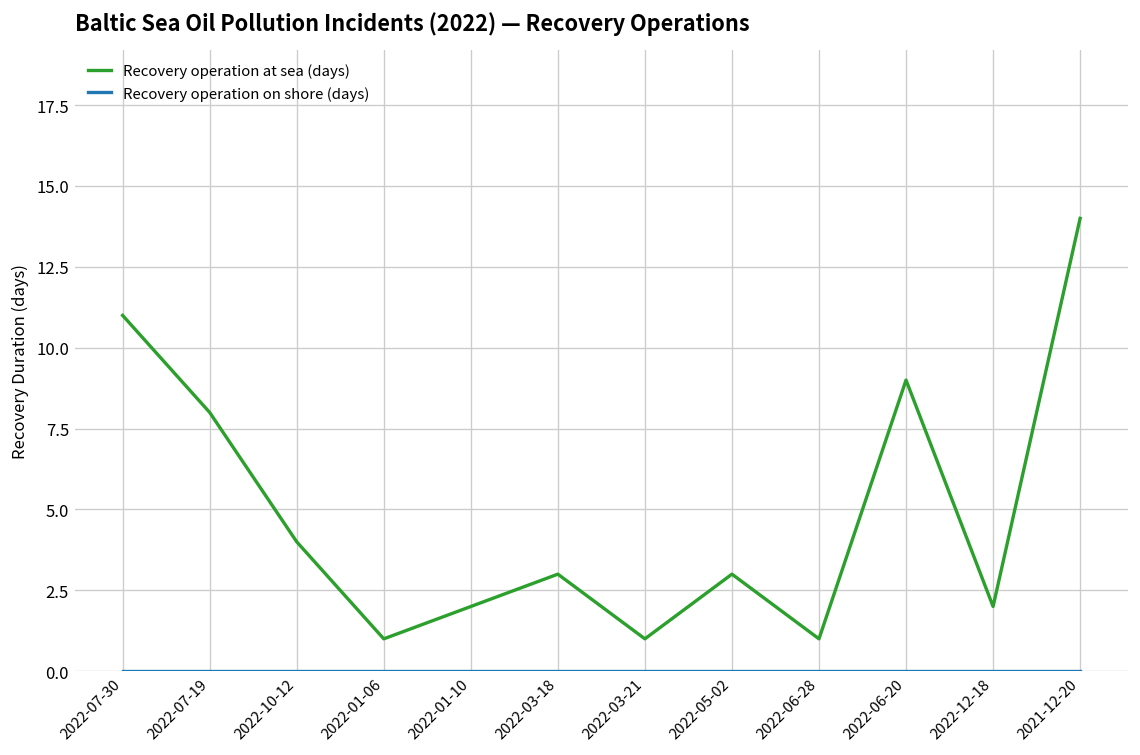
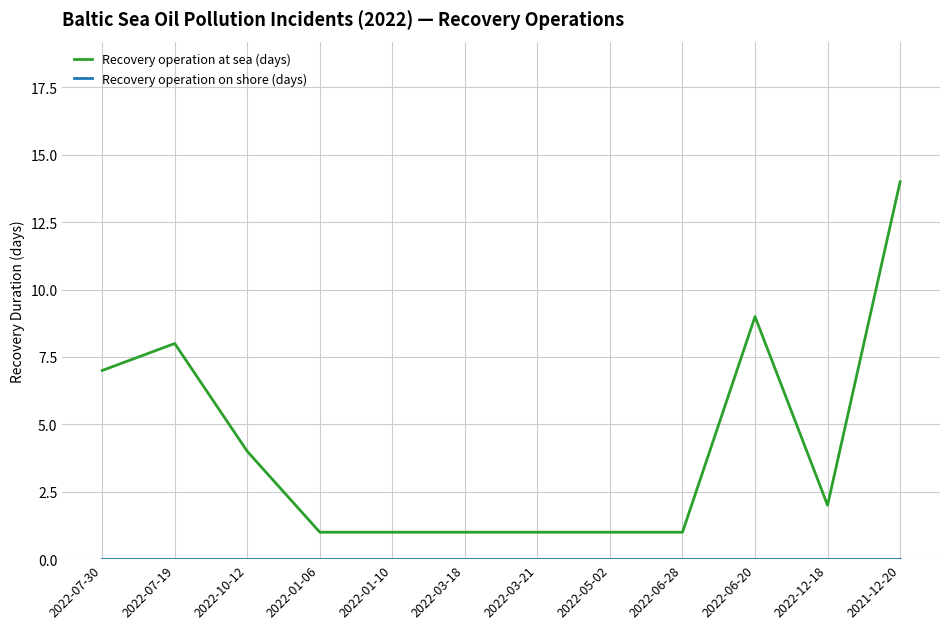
  {
    "Recovery operation at sea (days)": {
-     "2022-07-30": 11,
+     "2022-07-30": 7,
      "2022-07-19": 8,
      "2022-10-12": 4,
      "2022-01-06": 1,
-     "2022-01-10": 2,
-     "2022-03-18": 3,
+     "2022-01-10": 1,
+     "2022-03-18": 1,
      "2022-03-21": 1,
-     "2022-05-02": 3,
+     "2022-05-02": 1,
      "2022-06-28": 1,
      "2022-06-20": 9,
      "2022-12-18": 2,
      "2021-12-20": 14
    },
    "Recovery operation on shore (days)": {
      "2022-07-30": 0,
      "2022-07-19": 0,
      "2022-10-12": 0,
      "2022-01-06": 0,
      "2022-01-10": 0,
      "2022-03-18": 0,
      "2022-03-21": 0,
      "2022-05-02": 0,
      "2022-06-28": 0,
      "2022-06-20": 0,
      "2022-12-18": 0,
      "2021-12-20": 0
    }
  }
